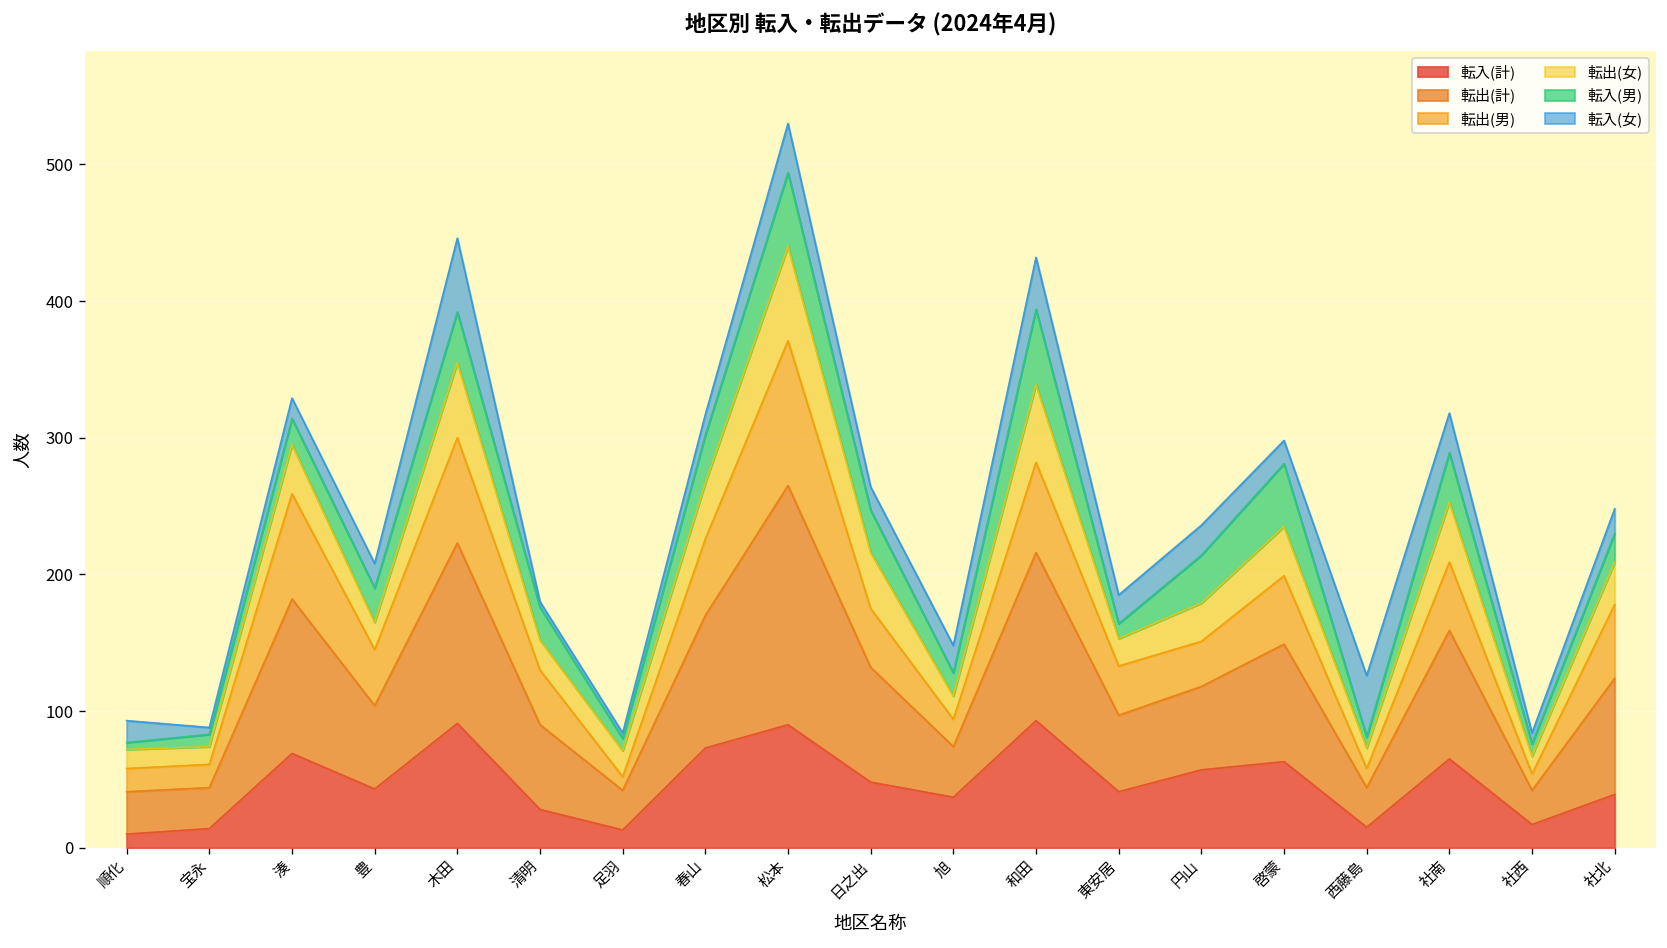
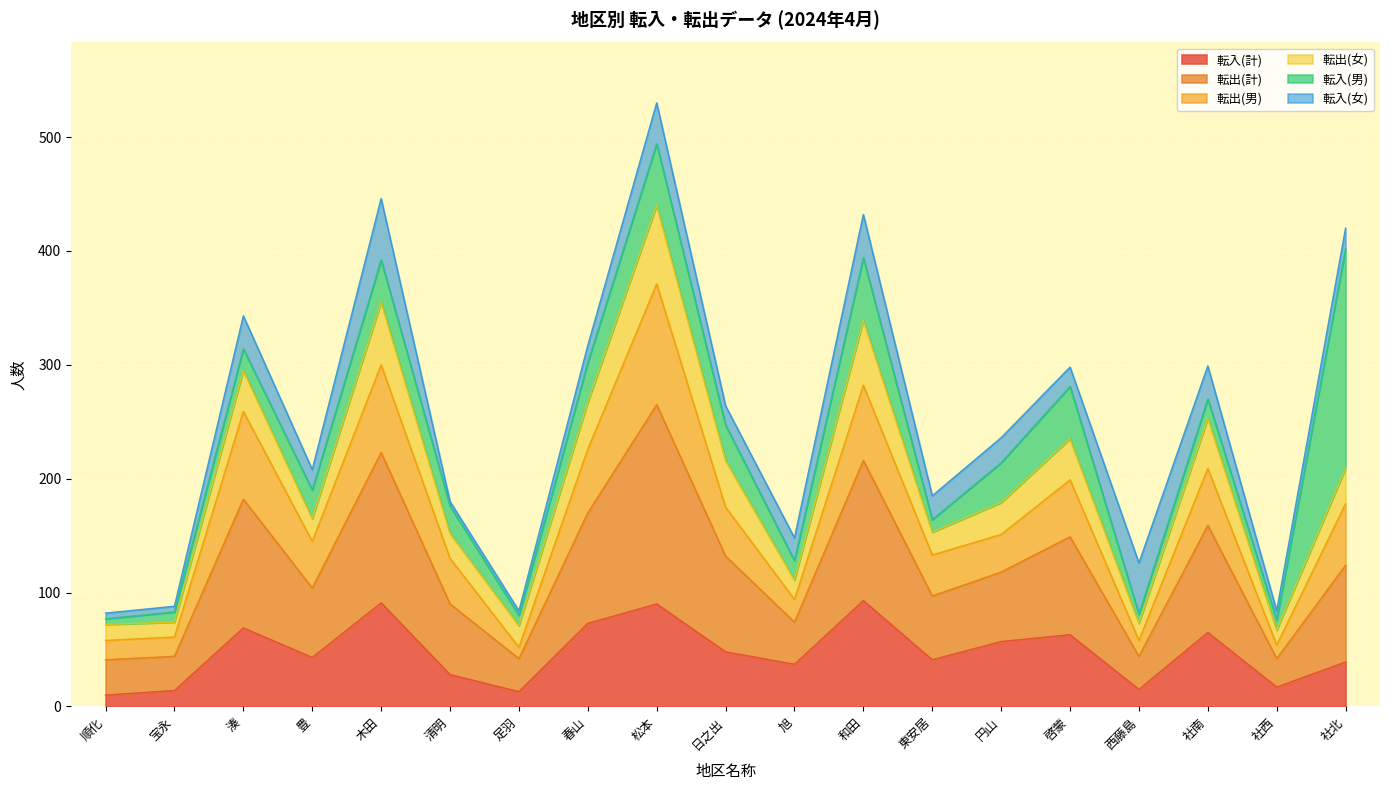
  {
    "転入(男)": {
      "順化": 5,
      "宝永": 9,
      "湊": 19,
      "豊": 25,
      "木田": 37,
      "清明": 24,
      "足羽": 9,
      "春山": 35,
      "松本": 54,
      "日之出": 31,
      "旭": 17,
      "和田": 55,
      "東安居": 11,
      "円山": 35,
      "啓蒙": 46,
      "西藤島": 8,
-     "社南": 36,
+     "社南": 17,
      "社西": 9,
-     "社北": 21
+     "社北": 193
    },
    "転入(女)": {
-     "順化": 16,
+     "順化": 5,
      "宝永": 5,
-     "湊": 15,
+     "湊": 29,
      "豊": 18,
      "木田": 54,
      "清明": 4,
      "足羽": 4,
      "春山": 15,
      "松本": 36,
      "日之出": 17,
      "旭": 20,
      "和田": 38,
      "東安居": 21,
      "円山": 22,
      "啓蒙": 17,
      "西藤島": 45,
      "社南": 29,
      "社西": 8,
      "社北": 18
    }
  }
